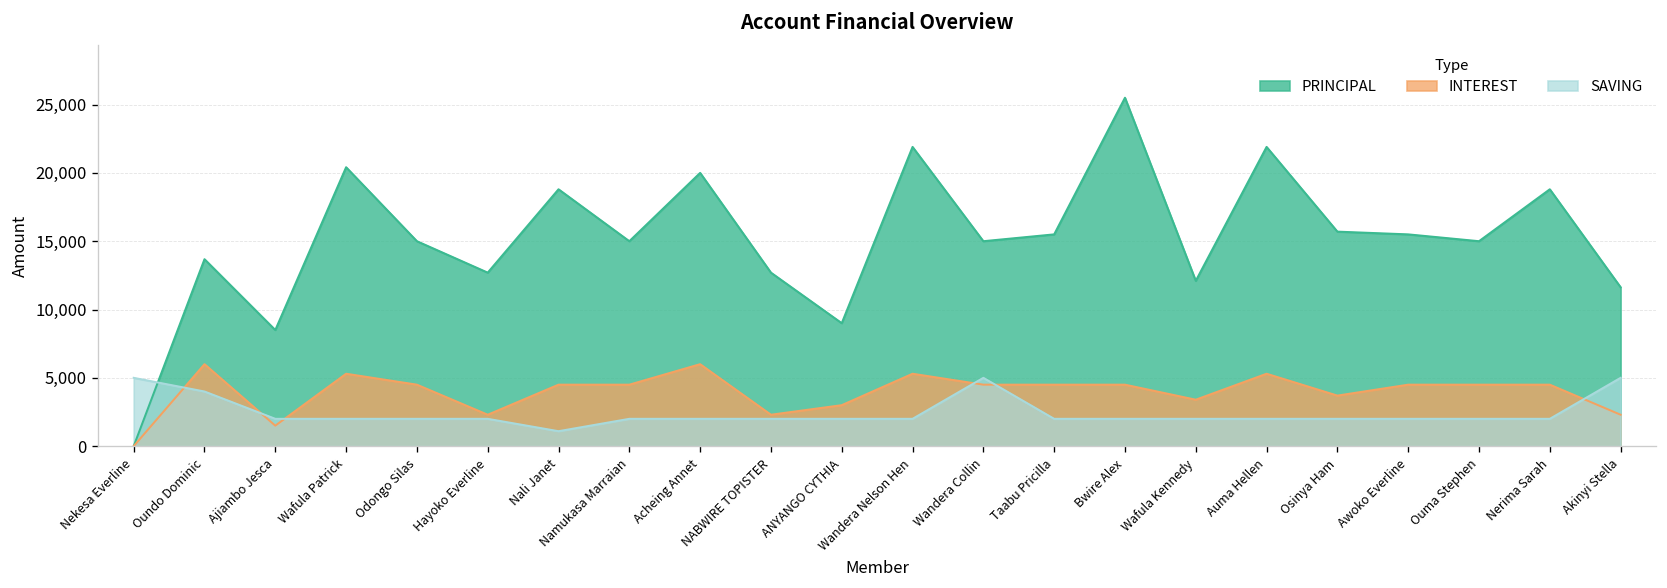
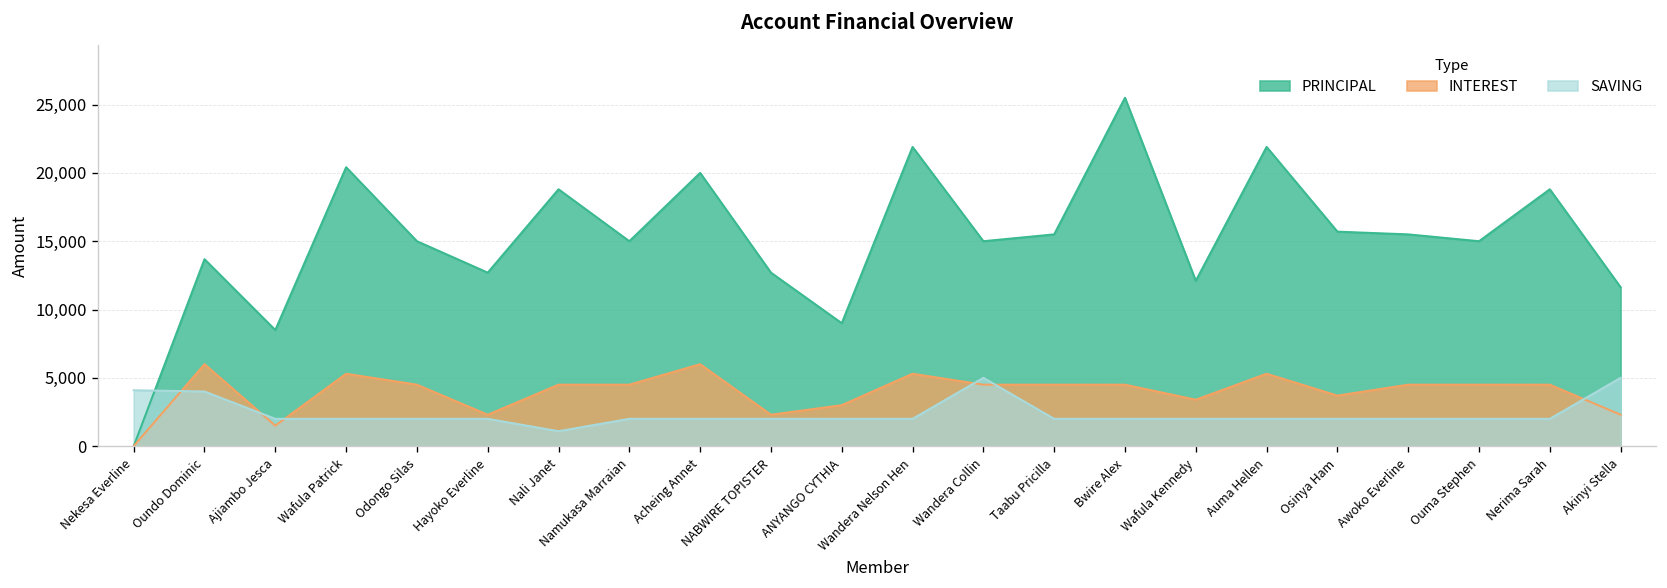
  {
    "PRINCIPAL": {
      "Oundo Dominic": "13,700",
      "Ajiambo Jesca": "8,500",
      "Wafula Patrick": "20,400",
      "Odongo Silas": "15,000",
      "Hayoko Everline": "12,700",
      "Nali Janet": "18,800",
      "Namukasa Marraian": "15,000",
      "Acheing Annet": "20,000",
      "NABWIRE TOPISTER": "12,700",
      "ANYANGO CYTHIA": "9,000",
      "Wandera Nelson Hen": "21,900",
      "Wandera Collin": "15,000",
      "Taabu Pricilla": "15,500",
      "Bwire Alex": "25,500",
      "Wafula Kennedy": "12,100",
      "Auma Hellen": "21,900",
      "Osinya Ham": "15,700",
      "Awoko Everline": "15,500",
      "Ouma Stephen": "15,000",
      "Nerima Sarah": "18,800",
      "Akinyi Stella": "11,600"
    },
    "INTEREST": {
      "Oundo Dominic": "6,000",
      "Ajiambo Jesca": "1,500",
      "Wafula Patrick": "5,300",
      "Odongo Silas": "4,500",
      "Hayoko Everline": "2,300",
      "Nali Janet": "4,500",
      "Namukasa Marraian": "4,500",
      "Acheing Annet": "6,000",
      "NABWIRE TOPISTER": "2,300",
      "ANYANGO CYTHIA": "3,000",
      "Wandera Nelson Hen": "5,300",
      "Wandera Collin": "4,500",
      "Taabu Pricilla": "4,500",
      "Bwire Alex": "4,500",
      "Wafula Kennedy": "3,400",
      "Auma Hellen": "5,300",
      "Osinya Ham": "3,700",
      "Awoko Everline": "4,500",
      "Ouma Stephen": "4,500",
      "Nerima Sarah": "4,500",
      "Akinyi Stella": "2,300"
    },
    "SAVING": {
-     "Nekesa Everline": "5,000",
+     "Nekesa Everline": "4,100",
      "Oundo Dominic": "4,000",
      "Ajiambo Jesca": "2,000",
      "Wafula Patrick": "2,000",
      "Odongo Silas": "2,000",
      "Hayoko Everline": "2,000",
      "Nali Janet": "1,100",
      "Namukasa Marraian": "2,000",
      "Acheing Annet": "2,000",
      "NABWIRE TOPISTER": "2,000",
      "ANYANGO CYTHIA": "2,000",
      "Wandera Nelson Hen": "2,000",
      "Wandera Collin": "5,000",
      "Taabu Pricilla": "2,000",
      "Bwire Alex": "2,000",
      "Wafula Kennedy": "2,000",
      "Auma Hellen": "2,000",
      "Osinya Ham": "2,000",
      "Awoko Everline": "2,000",
      "Ouma Stephen": "2,000",
      "Nerima Sarah": "2,000",
      "Akinyi Stella": "5,000"
    }
  }
